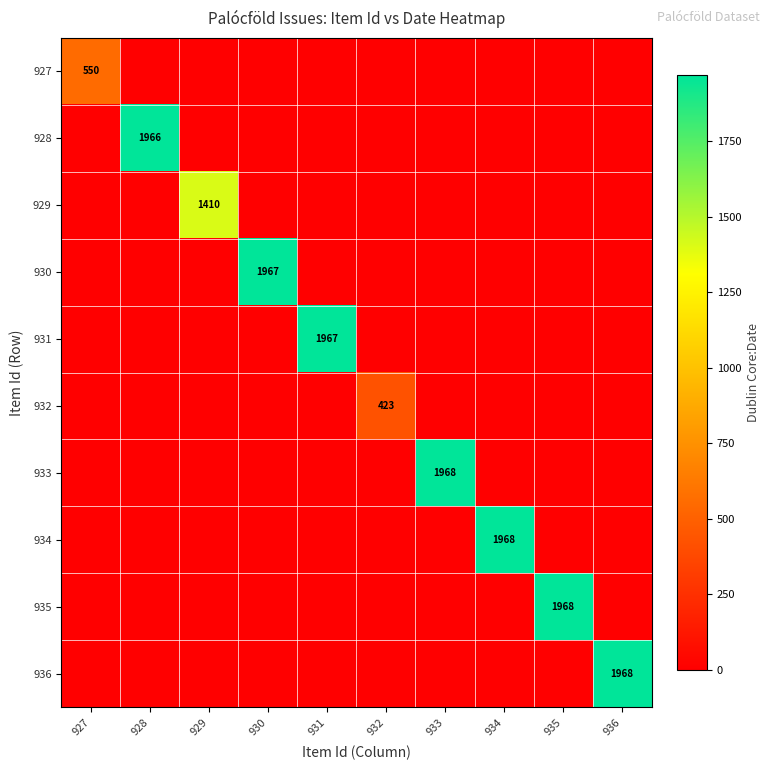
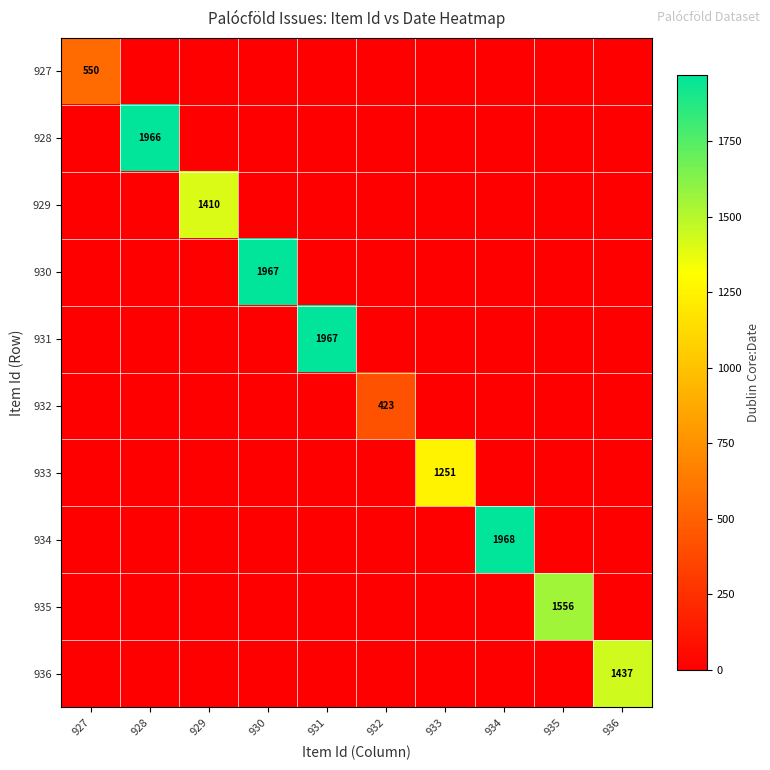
  {
    "927": {
      "927": 550
    },
    "928": {
      "928": 1966
    },
    "929": {
      "929": 1410
    },
    "930": {
      "930": 1967
    },
    "931": {
      "931": 1967
    },
    "932": {
      "932": 423
    },
    "933": {
-     "933": 1968
+     "933": 1251
    },
    "934": {
      "934": 1968
    },
    "935": {
-     "935": 1968
+     "935": 1556
    },
    "936": {
-     "936": 1968
+     "936": 1437
    }
  }
